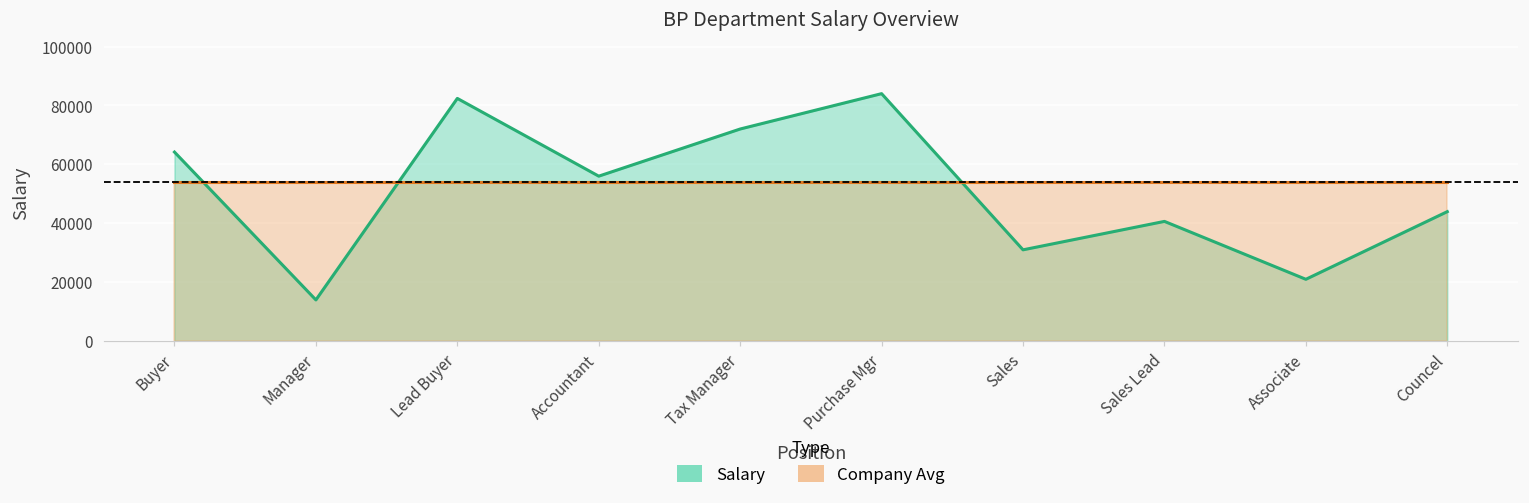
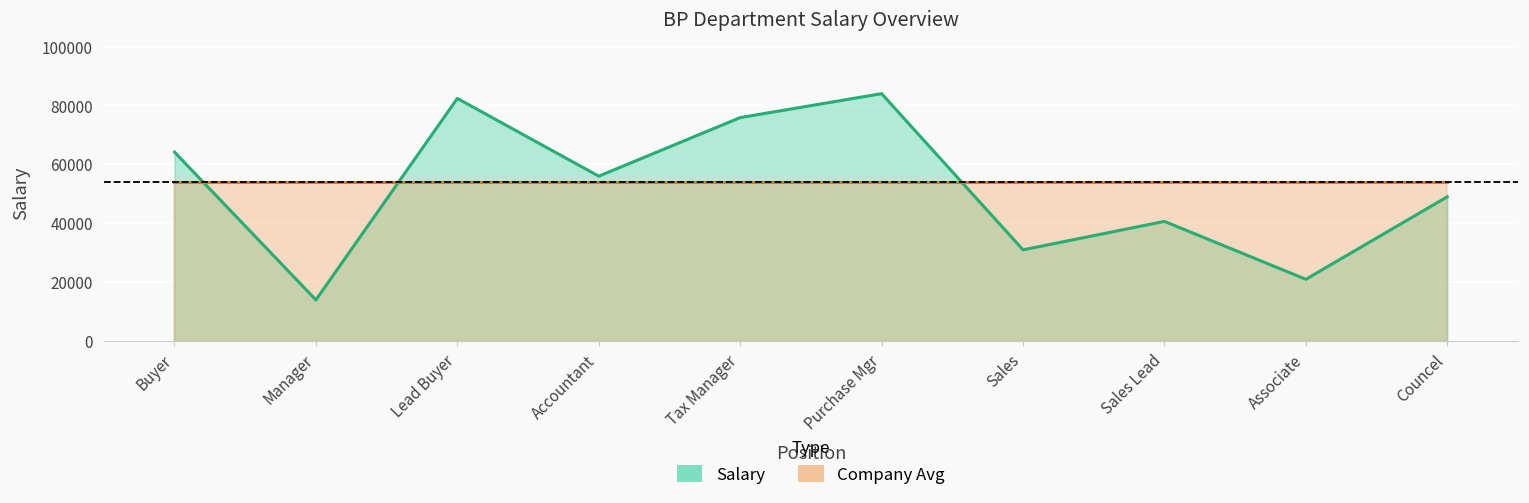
  {
    "Salary": {
      "Buyer": 64000,
      "Manager": 14000,
      "Lead Buyer": 82000,
      "Accountant": 56000,
-     "Tax Manager": 72000,
+     "Tax Manager": 76000,
      "Purchase Mgr": 84000,
      "Sales": 31000,
      "Sales Lead": 41000,
      "Associate": 21000,
-     "Councel": 44000
+     "Councel": 49000
    },
    "Company Avg": {
      "Buyer": 54000,
      "Manager": 54000,
      "Lead Buyer": 54000,
      "Accountant": 54000,
      "Tax Manager": 54000,
      "Purchase Mgr": 54000,
      "Sales": 54000,
      "Sales Lead": 54000,
      "Associate": 54000,
      "Councel": 54000
    }
  }
